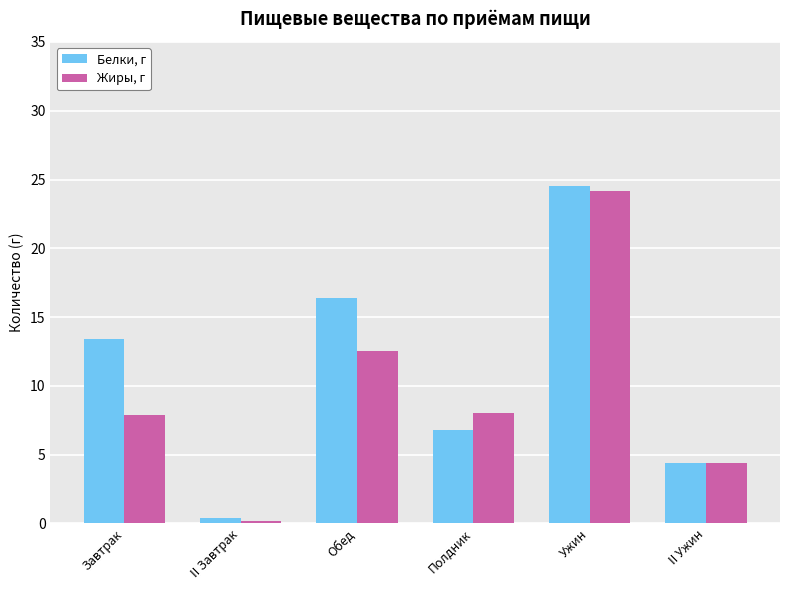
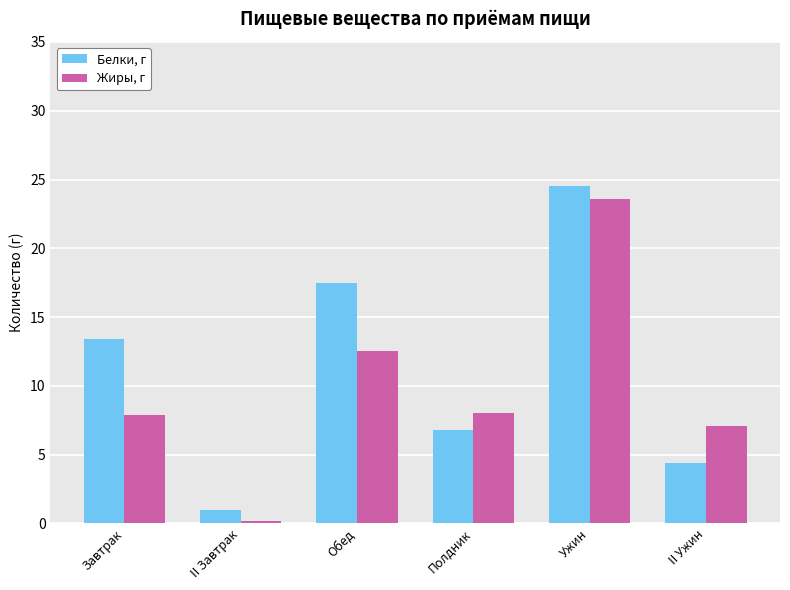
  {
    "Белки, г": {
      "Завтрак": 13.4,
-     "II Завтрак": 0.4,
-     "Обед": 16.4,
+     "II Завтрак": 1.0,
+     "Обед": 17.5,
      "Полдник": 6.8,
      "Ужин": 24.5,
      "II Ужин": 4.4
    },
    "Жиры, г": {
      "Завтрак": 7.9,
      "II Завтрак": 0.2,
      "Обед": 12.5,
      "Полдник": 8.0,
-     "Ужин": 24.2,
-     "II Ужин": 4.4
+     "Ужин": 23.6,
+     "II Ужин": 7.1
    }
  }
